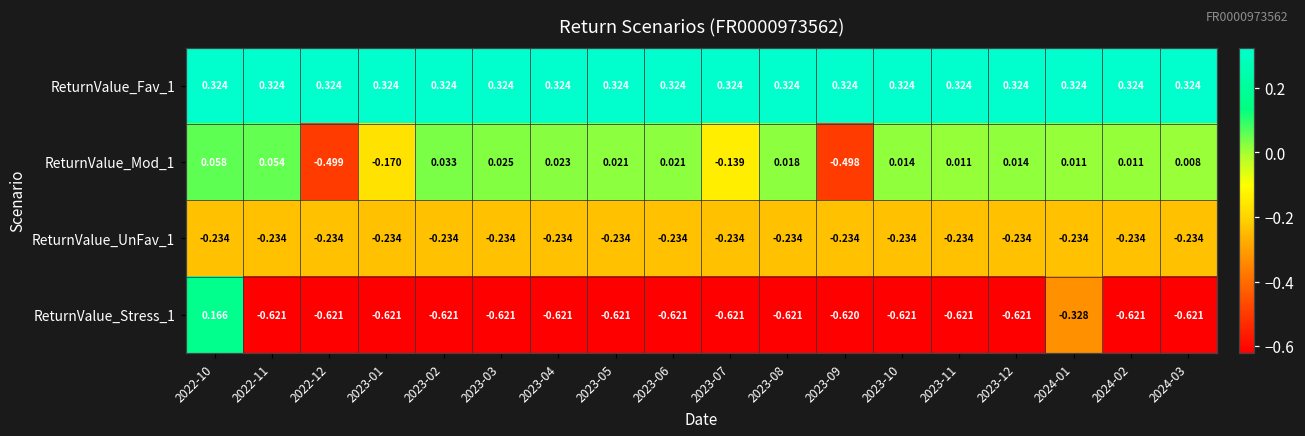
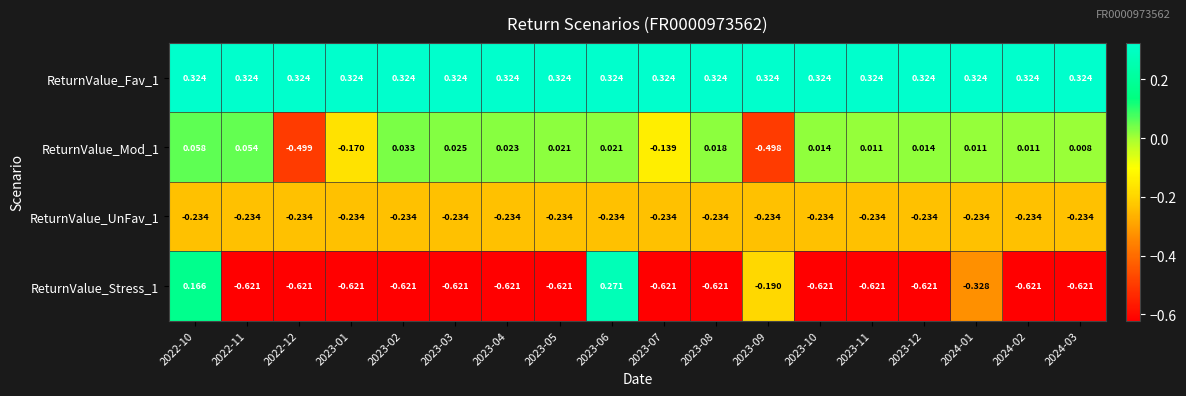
  {
    "ReturnValue_Fav_1": {
      "2022-10": 0.324,
      "2022-11": 0.324,
      "2022-12": 0.324,
      "2023-01": 0.324,
      "2023-02": 0.324,
      "2023-03": 0.324,
      "2023-04": 0.324,
      "2023-05": 0.324,
      "2023-06": 0.324,
      "2023-07": 0.324,
      "2023-08": 0.324,
      "2023-09": 0.324,
      "2023-10": 0.324,
      "2023-11": 0.324,
      "2023-12": 0.324,
      "2024-01": 0.324,
      "2024-02": 0.324,
      "2024-03": 0.324
    },
    "ReturnValue_Mod_1": {
      "2022-10": 0.058,
      "2022-11": 0.054,
      "2022-12": -0.499,
      "2023-01": -0.170,
      "2023-02": 0.033,
      "2023-03": 0.025,
      "2023-04": 0.023,
      "2023-05": 0.021,
      "2023-06": 0.021,
      "2023-07": -0.139,
      "2023-08": 0.018,
      "2023-09": -0.498,
      "2023-10": 0.014,
      "2023-11": 0.011,
      "2023-12": 0.014,
      "2024-01": 0.011,
      "2024-02": 0.011,
      "2024-03": 0.008
    },
    "ReturnValue_UnFav_1": {
      "2022-10": -0.234,
      "2022-11": -0.234,
      "2022-12": -0.234,
      "2023-01": -0.234,
      "2023-02": -0.234,
      "2023-03": -0.234,
      "2023-04": -0.234,
      "2023-05": -0.234,
      "2023-06": -0.234,
      "2023-07": -0.234,
      "2023-08": -0.234,
      "2023-09": -0.234,
      "2023-10": -0.234,
      "2023-11": -0.234,
      "2023-12": -0.234,
      "2024-01": -0.234,
      "2024-02": -0.234,
      "2024-03": -0.234
    },
    "ReturnValue_Stress_1": {
      "2022-10": 0.166,
      "2022-11": -0.621,
      "2022-12": -0.621,
      "2023-01": -0.621,
      "2023-02": -0.621,
      "2023-03": -0.621,
      "2023-04": -0.621,
      "2023-05": -0.621,
-     "2023-06": -0.621,
+     "2023-06": 0.271,
      "2023-07": -0.621,
      "2023-08": -0.621,
-     "2023-09": -0.620,
+     "2023-09": -0.190,
      "2023-10": -0.621,
      "2023-11": -0.621,
      "2023-12": -0.621,
      "2024-01": -0.328,
      "2024-02": -0.621,
      "2024-03": -0.621
    }
  }
